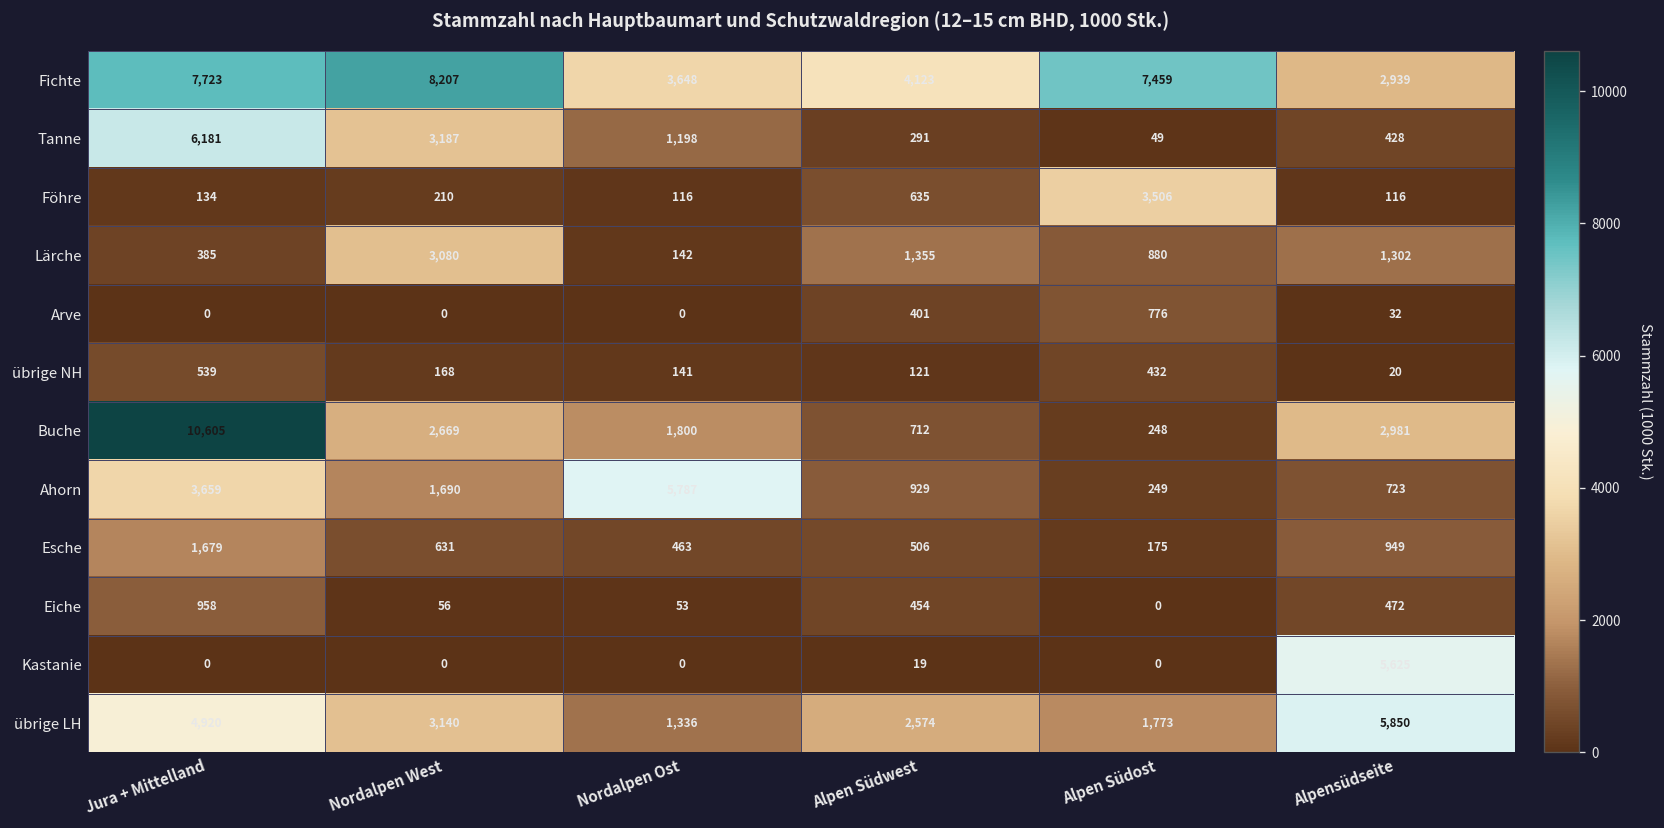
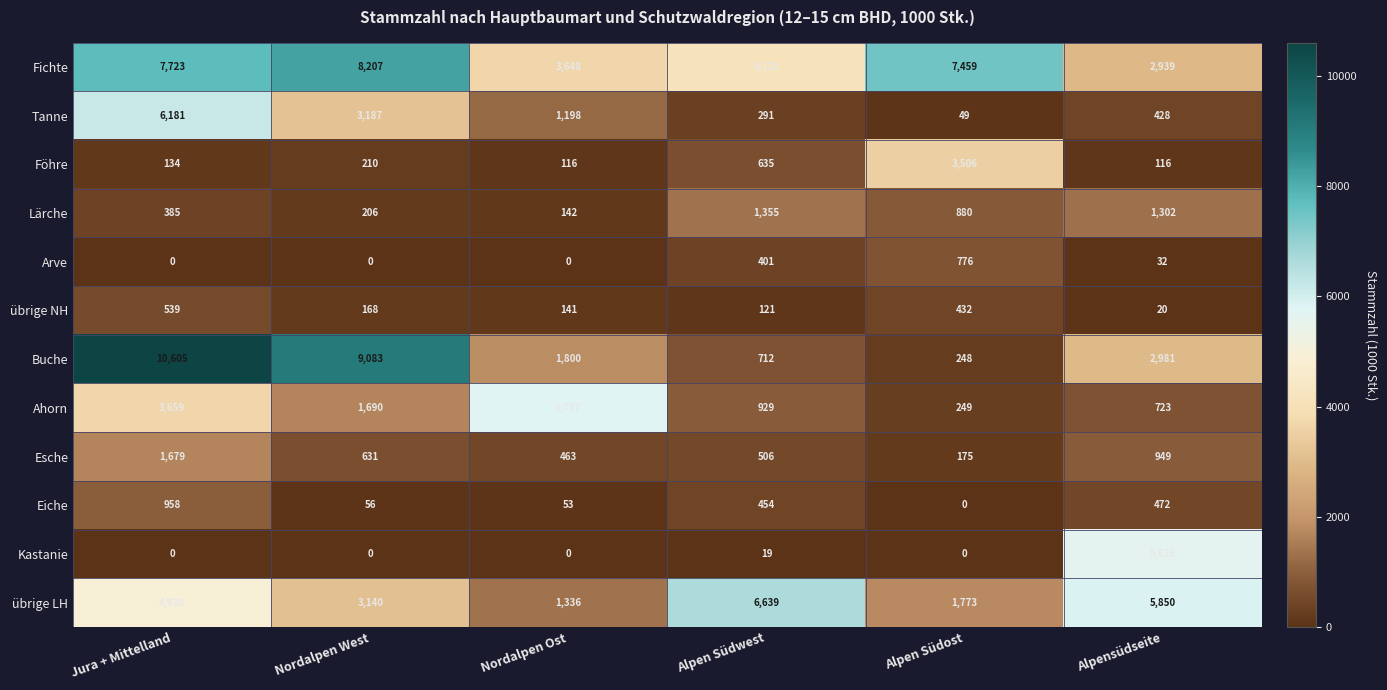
  {
    "Fichte": {
      "Jura + Mittelland": "7,723",
      "Nordalpen West": "8,207",
      "Nordalpen Ost": "3,648",
      "Alpen Südost": "7,459",
      "Alpensüdseite": "2,939"
    },
    "Tanne": {
      "Jura + Mittelland": "6,181",
      "Nordalpen West": "3,187",
      "Nordalpen Ost": "1,198",
      "Alpen Südwest": "291",
      "Alpen Südost": "49",
      "Alpensüdseite": "428"
    },
    "Föhre": {
      "Jura + Mittelland": "134",
      "Nordalpen West": "210",
      "Nordalpen Ost": "116",
      "Alpen Südwest": "635",
      "Alpen Südost": "3,506",
      "Alpensüdseite": "116"
    },
    "Lärche": {
      "Jura + Mittelland": "385",
-     "Nordalpen West": "3,080",
+     "Nordalpen West": "206",
      "Nordalpen Ost": "142",
      "Alpen Südwest": "1,355",
      "Alpen Südost": "880",
      "Alpensüdseite": "1,302"
    },
    "Arve": {
      "Jura + Mittelland": "0",
      "Nordalpen West": "0",
      "Nordalpen Ost": "0",
      "Alpen Südwest": "401",
      "Alpen Südost": "776",
      "Alpensüdseite": "32"
    },
    "übrige NH": {
      "Jura + Mittelland": "539",
      "Nordalpen West": "168",
      "Nordalpen Ost": "141",
      "Alpen Südwest": "121",
      "Alpen Südost": "432",
      "Alpensüdseite": "20"
    },
    "Buche": {
-     "Nordalpen West": "2,669",
+     "Nordalpen West": "9,083",
      "Nordalpen Ost": "1,800",
      "Alpen Südwest": "712",
      "Alpen Südost": "248",
      "Alpensüdseite": "2,981"
    },
    "Ahorn": {
      "Jura + Mittelland": "3,659",
      "Nordalpen West": "1,690",
      "Alpen Südwest": "929",
      "Alpen Südost": "249",
      "Alpensüdseite": "723"
    },
    "Esche": {
      "Jura + Mittelland": "1,679",
      "Nordalpen West": "631",
      "Nordalpen Ost": "463",
      "Alpen Südwest": "506",
      "Alpen Südost": "175",
      "Alpensüdseite": "949"
    },
    "Eiche": {
      "Jura + Mittelland": "958",
      "Nordalpen West": "56",
      "Nordalpen Ost": "53",
      "Alpen Südwest": "454",
      "Alpen Südost": "0",
      "Alpensüdseite": "472"
    },
    "Kastanie": {
      "Jura + Mittelland": "0",
      "Nordalpen West": "0",
      "Nordalpen Ost": "0",
      "Alpen Südwest": "19",
      "Alpen Südost": "0"
    },
    "übrige LH": {
      "Nordalpen West": "3,140",
      "Nordalpen Ost": "1,336",
-     "Alpen Südwest": "2,574",
+     "Alpen Südwest": "6,639",
      "Alpen Südost": "1,773",
      "Alpensüdseite": "5,850"
    }
  }
